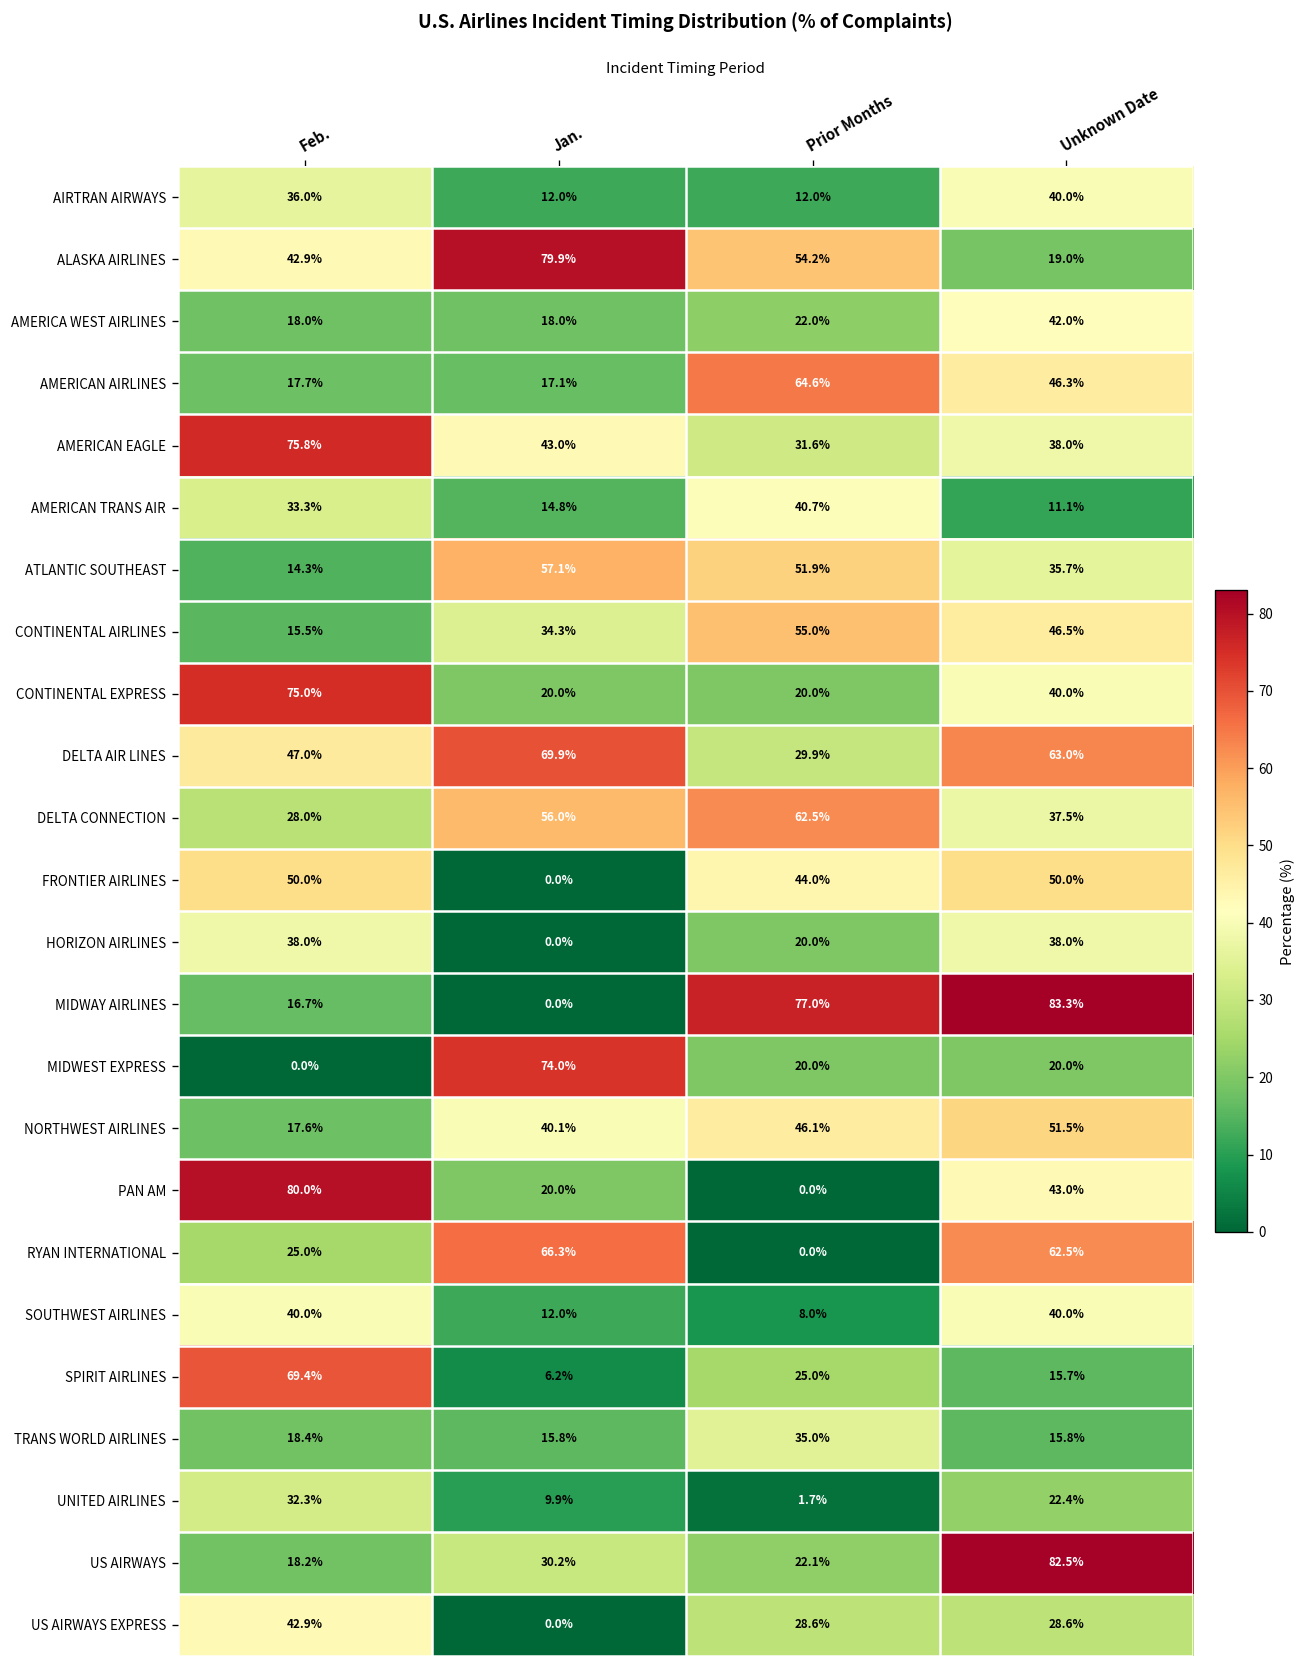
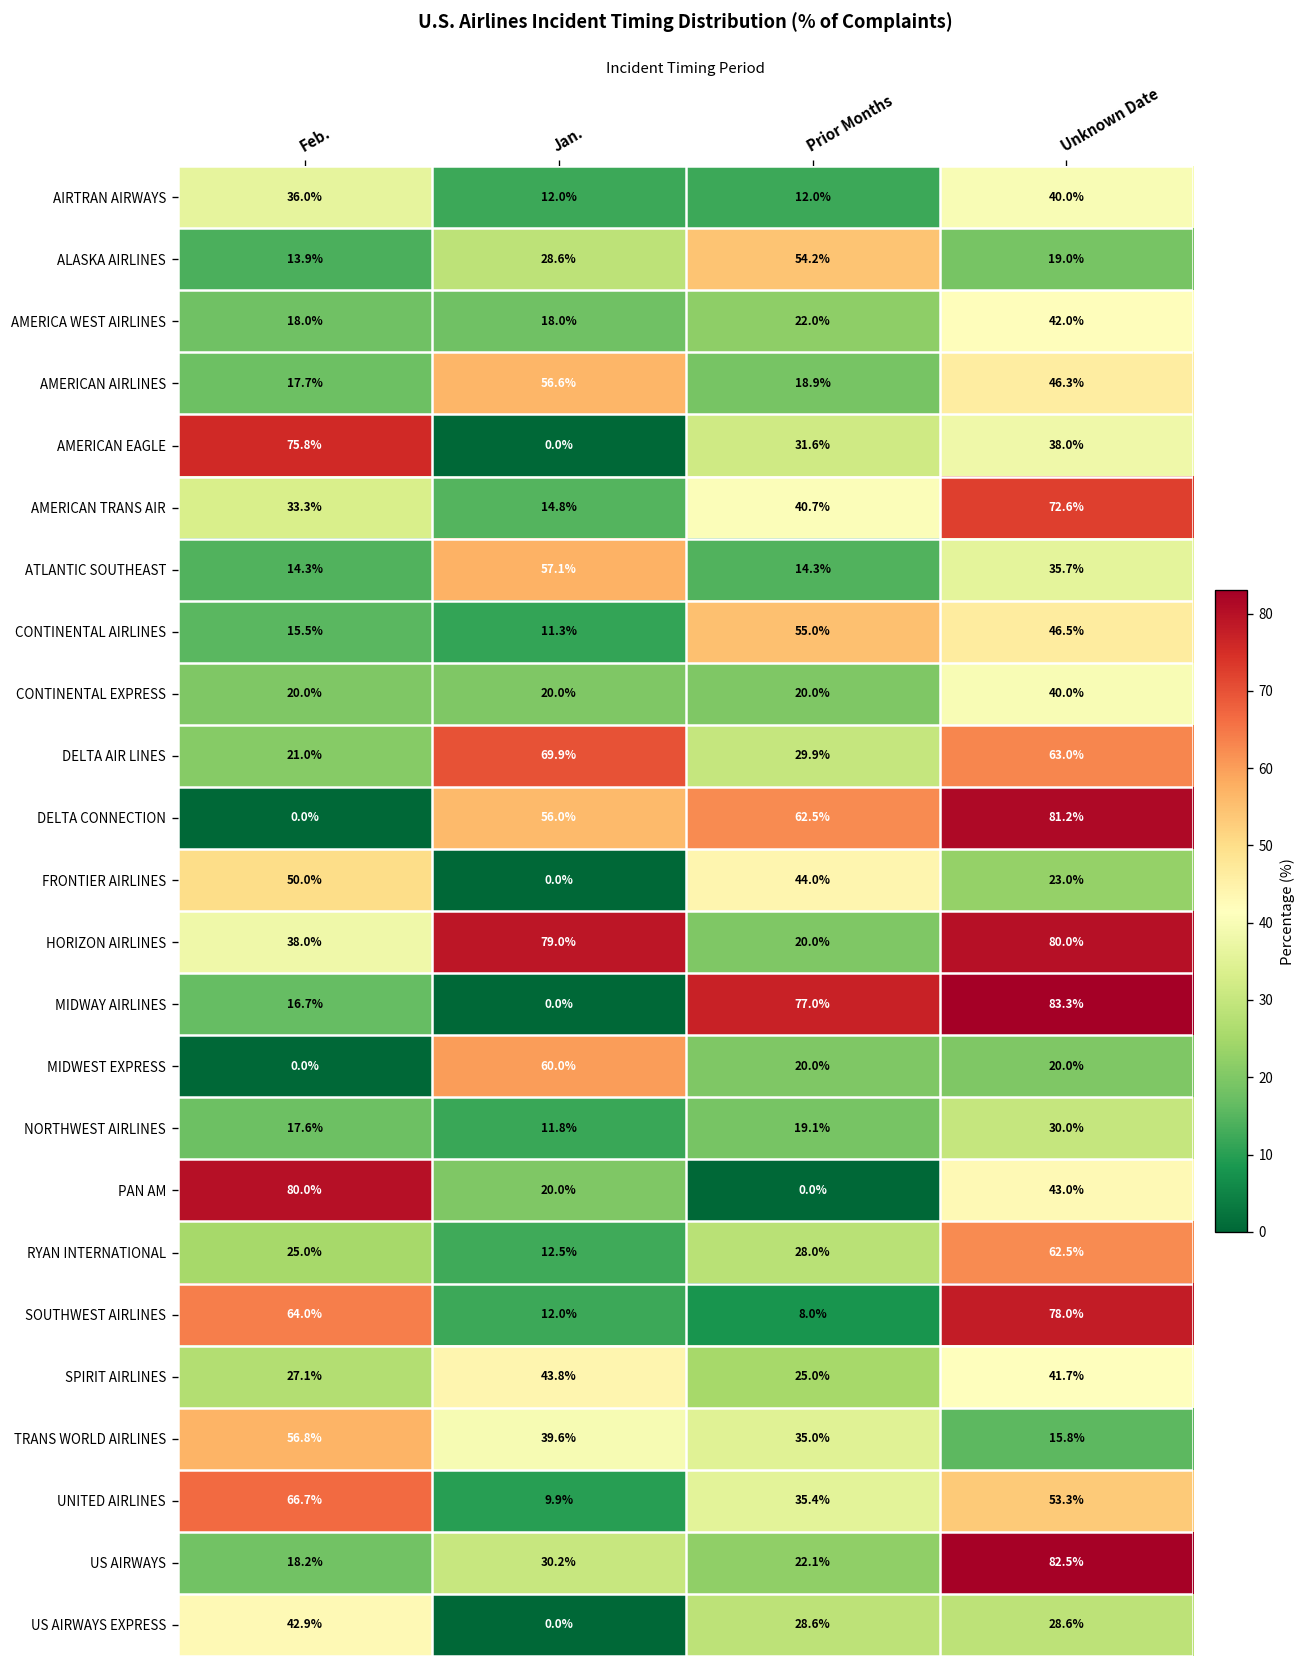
  {
    "AIRTRAN AIRWAYS": {
      "Feb.": "36.0%",
      "Jan.": "12.0%",
      "Prior Months": "12.0%",
      "Unknown Date": "40.0%"
    },
    "ALASKA AIRLINES": {
-     "Feb.": "42.9%",
-     "Jan.": "79.9%",
+     "Feb.": "13.9%",
+     "Jan.": "28.6%",
      "Prior Months": "54.2%",
      "Unknown Date": "19.0%"
    },
    "AMERICA WEST AIRLINES": {
      "Feb.": "18.0%",
      "Jan.": "18.0%",
      "Prior Months": "22.0%",
      "Unknown Date": "42.0%"
    },
    "AMERICAN AIRLINES": {
      "Feb.": "17.7%",
-     "Jan.": "17.1%",
-     "Prior Months": "64.6%",
+     "Jan.": "56.6%",
+     "Prior Months": "18.9%",
      "Unknown Date": "46.3%"
    },
    "AMERICAN EAGLE": {
      "Feb.": "75.8%",
-     "Jan.": "43.0%",
+     "Jan.": "0.0%",
      "Prior Months": "31.6%",
      "Unknown Date": "38.0%"
    },
    "AMERICAN TRANS AIR": {
      "Feb.": "33.3%",
      "Jan.": "14.8%",
      "Prior Months": "40.7%",
-     "Unknown Date": "11.1%"
+     "Unknown Date": "72.6%"
    },
    "ATLANTIC SOUTHEAST": {
      "Feb.": "14.3%",
      "Jan.": "57.1%",
-     "Prior Months": "51.9%",
+     "Prior Months": "14.3%",
      "Unknown Date": "35.7%"
    },
    "CONTINENTAL AIRLINES": {
      "Feb.": "15.5%",
-     "Jan.": "34.3%",
+     "Jan.": "11.3%",
      "Prior Months": "55.0%",
      "Unknown Date": "46.5%"
    },
    "CONTINENTAL EXPRESS": {
-     "Feb.": "75.0%",
+     "Feb.": "20.0%",
      "Jan.": "20.0%",
      "Prior Months": "20.0%",
      "Unknown Date": "40.0%"
    },
    "DELTA AIR LINES": {
-     "Feb.": "47.0%",
+     "Feb.": "21.0%",
      "Jan.": "69.9%",
      "Prior Months": "29.9%",
      "Unknown Date": "63.0%"
    },
    "DELTA CONNECTION": {
-     "Feb.": "28.0%",
+     "Feb.": "0.0%",
      "Jan.": "56.0%",
      "Prior Months": "62.5%",
-     "Unknown Date": "37.5%"
+     "Unknown Date": "81.2%"
    },
    "FRONTIER AIRLINES": {
      "Feb.": "50.0%",
      "Jan.": "0.0%",
      "Prior Months": "44.0%",
-     "Unknown Date": "50.0%"
+     "Unknown Date": "23.0%"
    },
    "HORIZON AIRLINES": {
      "Feb.": "38.0%",
-     "Jan.": "0.0%",
+     "Jan.": "79.0%",
      "Prior Months": "20.0%",
-     "Unknown Date": "38.0%"
+     "Unknown Date": "80.0%"
    },
    "MIDWAY AIRLINES": {
      "Feb.": "16.7%",
      "Jan.": "0.0%",
      "Prior Months": "77.0%",
      "Unknown Date": "83.3%"
    },
    "MIDWEST EXPRESS": {
      "Feb.": "0.0%",
-     "Jan.": "74.0%",
+     "Jan.": "60.0%",
      "Prior Months": "20.0%",
      "Unknown Date": "20.0%"
    },
    "NORTHWEST AIRLINES": {
      "Feb.": "17.6%",
-     "Jan.": "40.1%",
-     "Prior Months": "46.1%",
-     "Unknown Date": "51.5%"
+     "Jan.": "11.8%",
+     "Prior Months": "19.1%",
+     "Unknown Date": "30.0%"
    },
    "PAN AM": {
      "Feb.": "80.0%",
      "Jan.": "20.0%",
      "Prior Months": "0.0%",
      "Unknown Date": "43.0%"
    },
    "RYAN INTERNATIONAL": {
      "Feb.": "25.0%",
-     "Jan.": "66.3%",
-     "Prior Months": "0.0%",
+     "Jan.": "12.5%",
+     "Prior Months": "28.0%",
      "Unknown Date": "62.5%"
    },
    "SOUTHWEST AIRLINES": {
-     "Feb.": "40.0%",
+     "Feb.": "64.0%",
      "Jan.": "12.0%",
      "Prior Months": "8.0%",
-     "Unknown Date": "40.0%"
+     "Unknown Date": "78.0%"
    },
    "SPIRIT AIRLINES": {
-     "Feb.": "69.4%",
-     "Jan.": "6.2%",
+     "Feb.": "27.1%",
+     "Jan.": "43.8%",
      "Prior Months": "25.0%",
-     "Unknown Date": "15.7%"
+     "Unknown Date": "41.7%"
    },
    "TRANS WORLD AIRLINES": {
-     "Feb.": "18.4%",
-     "Jan.": "15.8%",
+     "Feb.": "56.8%",
+     "Jan.": "39.6%",
      "Prior Months": "35.0%",
      "Unknown Date": "15.8%"
    },
    "UNITED AIRLINES": {
-     "Feb.": "32.3%",
+     "Feb.": "66.7%",
      "Jan.": "9.9%",
-     "Prior Months": "1.7%",
-     "Unknown Date": "22.4%"
+     "Prior Months": "35.4%",
+     "Unknown Date": "53.3%"
    },
    "US AIRWAYS": {
      "Feb.": "18.2%",
      "Jan.": "30.2%",
      "Prior Months": "22.1%",
      "Unknown Date": "82.5%"
    },
    "US AIRWAYS EXPRESS": {
      "Feb.": "42.9%",
      "Jan.": "0.0%",
      "Prior Months": "28.6%",
      "Unknown Date": "28.6%"
    }
  }
